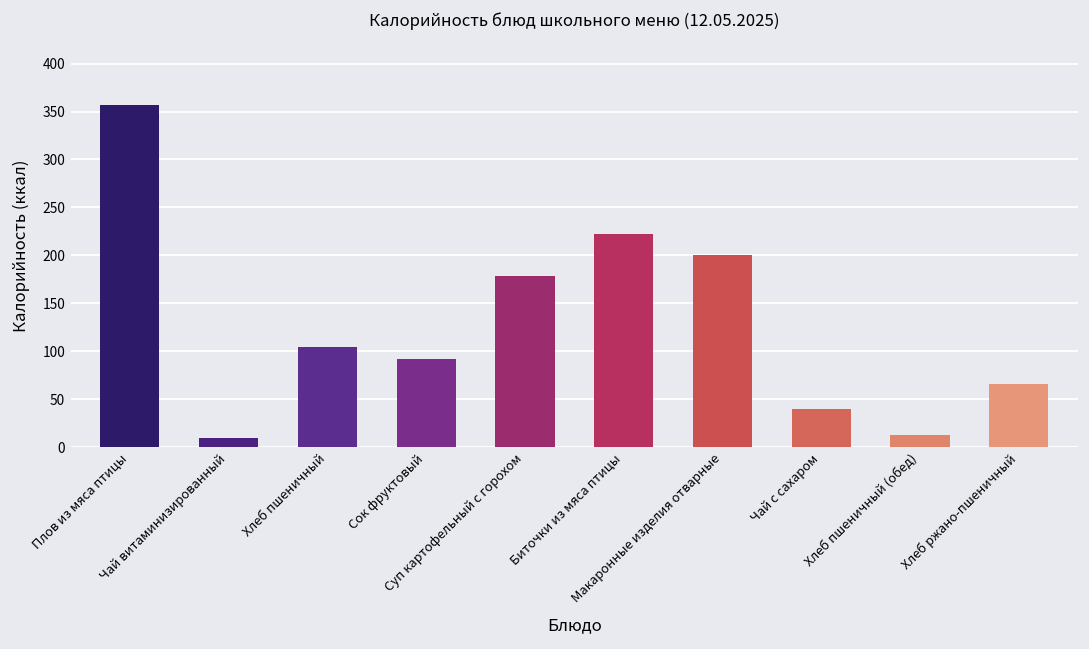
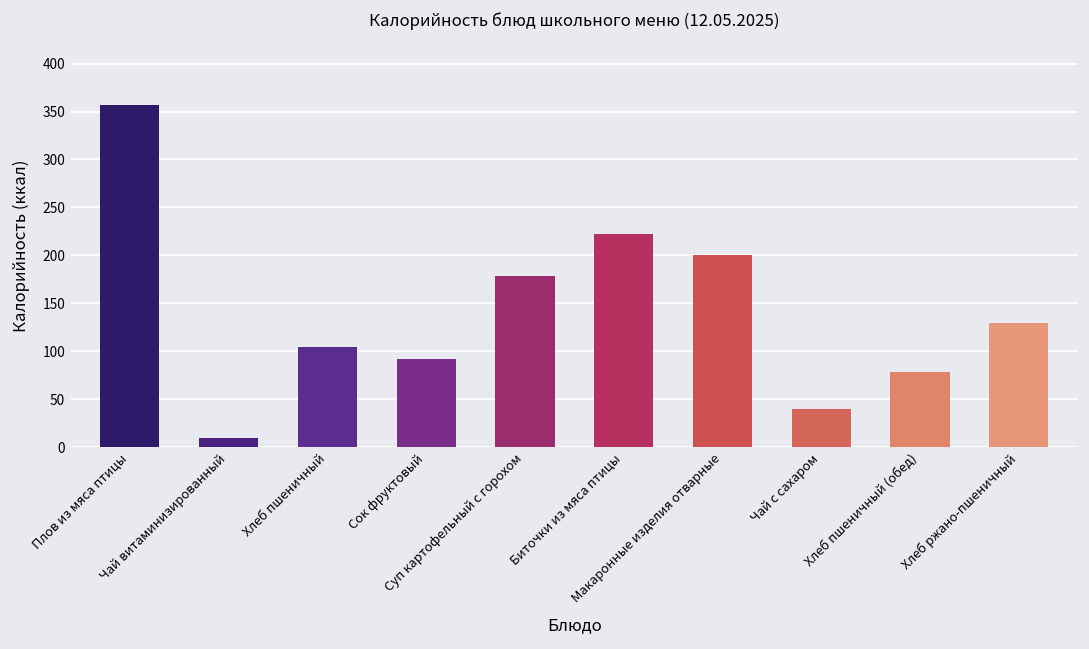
  {
    "Плов из мяса птицы": 360,
    "Чай витаминизированный": 10,
    "Хлеб пшеничный": 100,
    "Сок фруктовый": 90,
    "Суп картофельный с горохом": 180,
    "Биточки из мяса птицы": 220,
    "Макаронные изделия отварные": 200,
    "Чай с сахаром": 40,
-   "Хлеб пшеничный (обед)": 10,
-   "Хлеб ржано-пшеничный": 70
+   "Хлеб пшеничный (обед)": 80,
+   "Хлеб ржано-пшеничный": 130
  }
